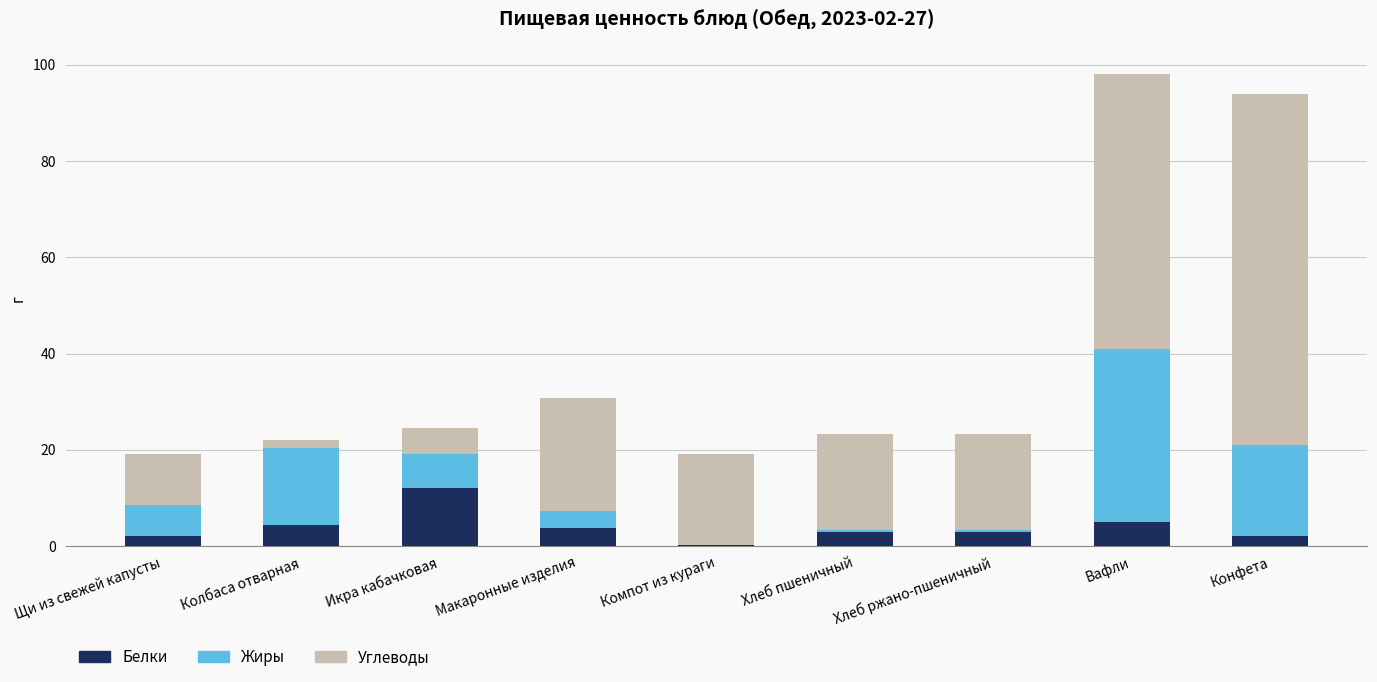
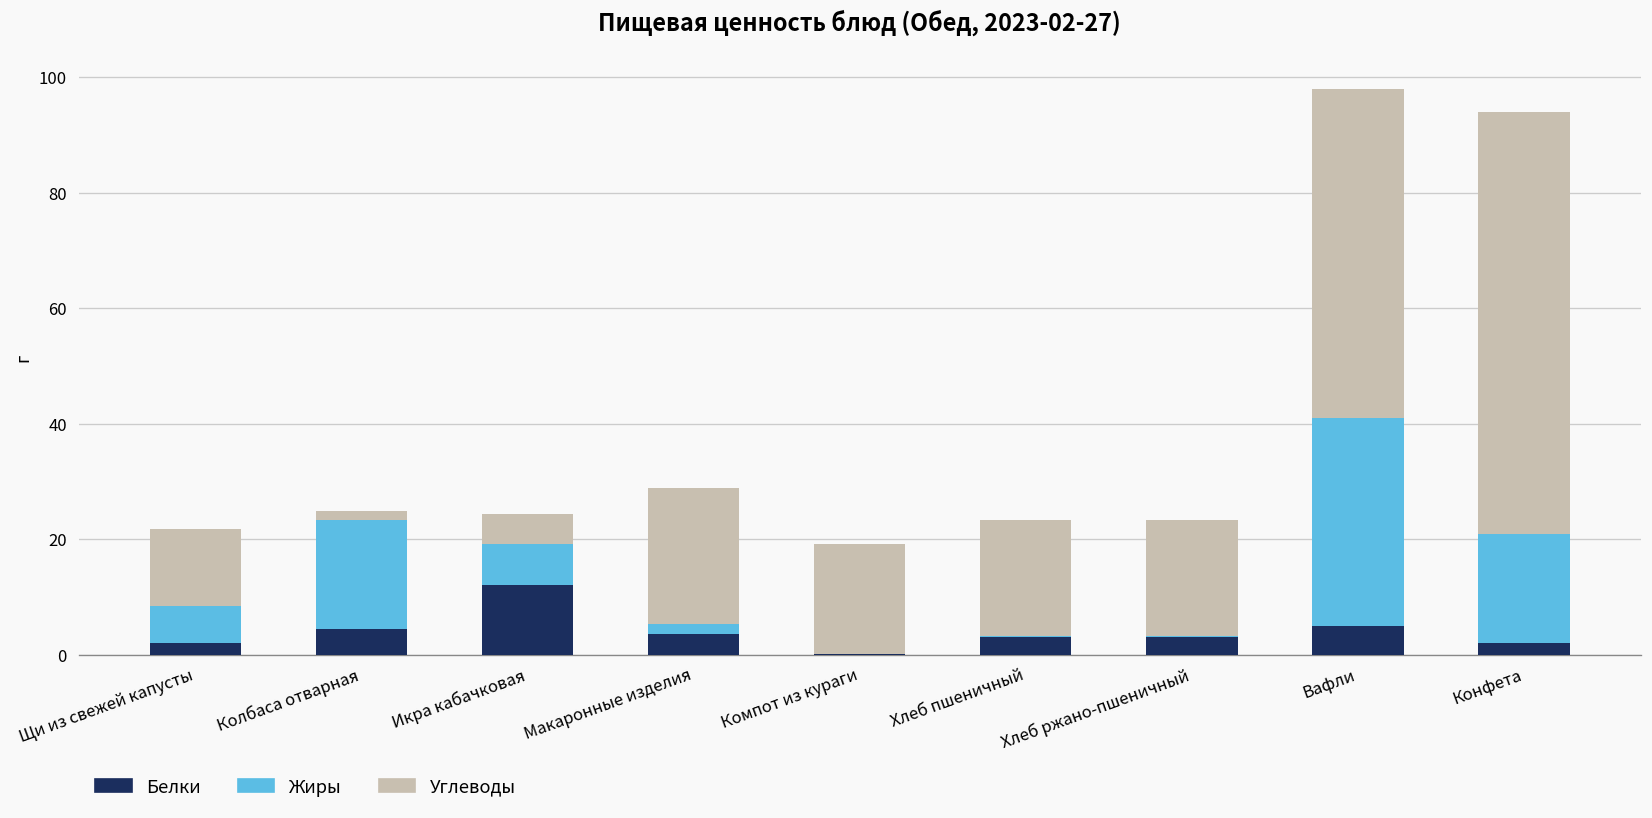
  {
    "Белки": {
      "Щи из свежей капусты": 2,
      "Колбаса отварная": 4,
      "Икра кабачковая": 12,
      "Макаронные изделия": 4,
      "Хлеб пшеничный": 3,
      "Хлеб ржано-пшеничный": 3,
      "Вафли": 5,
      "Конфета": 2
    },
    "Жиры": {
      "Щи из свежей капусты": 6,
-     "Колбаса отварная": 16,
+     "Колбаса отварная": 19,
      "Икра кабачковая": 7,
-     "Макаронные изделия": 4,
+     "Макаронные изделия": 2,
      "Компот из кураги": 0,
      "Вафли": 36,
      "Конфета": 19
    },
    "Углеводы": {
-     "Щи из свежей капусты": 11,
+     "Щи из свежей капусты": 13,
      "Колбаса отварная": 2,
      "Икра кабачковая": 5,
      "Макаронные изделия": 24,
      "Компот из кураги": 19,
      "Хлеб пшеничный": 20,
      "Хлеб ржано-пшеничный": 20,
      "Вафли": 57,
      "Конфета": 73
    }
  }
